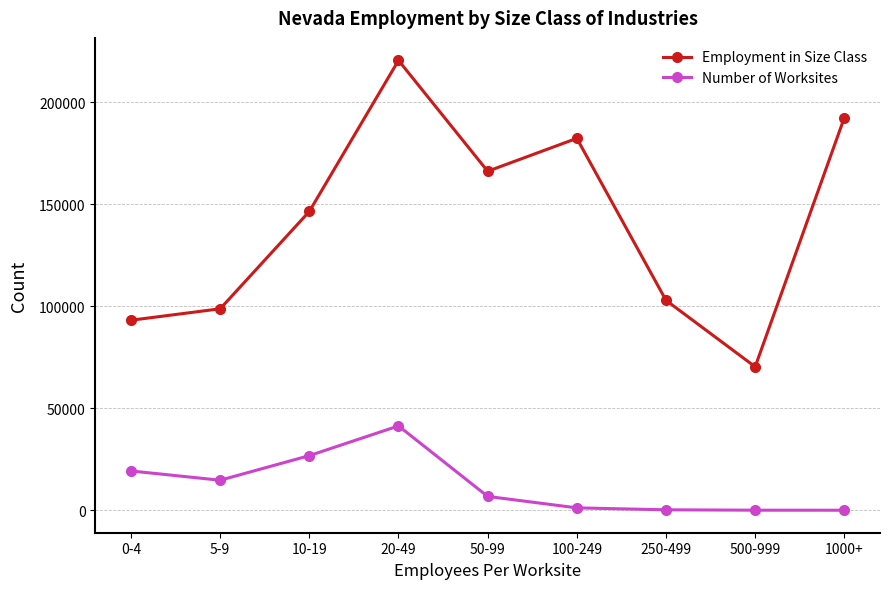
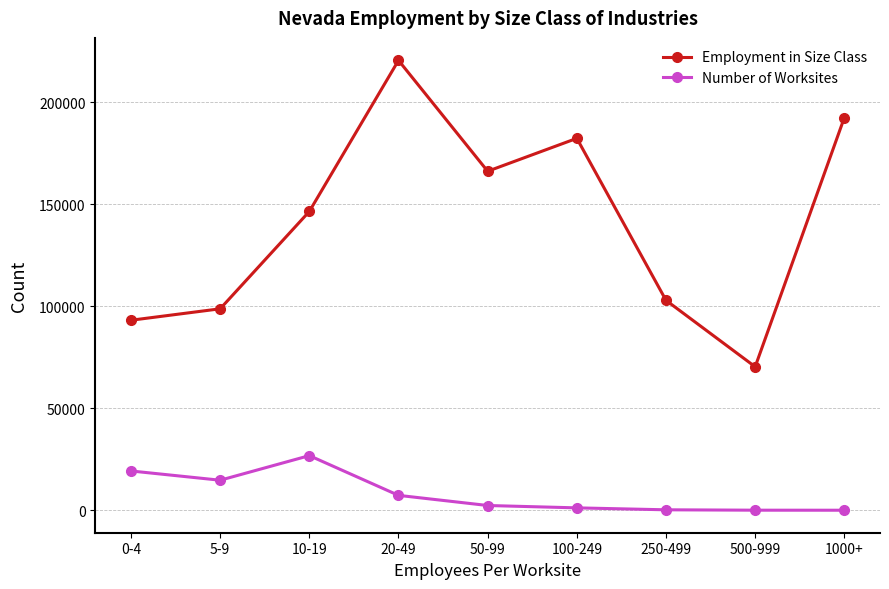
  {
    "Employment in Size Class": {
      "0-4": 93000,
      "5-9": 99000,
      "10-19": 147000,
      "20-49": 221000,
      "50-99": 166000,
      "100-249": 182000,
      "250-499": 103000,
      "500-999": 70000,
      "1000+": 193000
    },
    "Number of Worksites": {
      "0-4": 19000,
      "5-9": 15000,
      "10-19": 27000,
-     "20-49": 41000,
-     "50-99": 7000,
+     "20-49": 7000,
+     "50-99": 2000,
      "100-249": 1000,
      "250-499": 0,
      "500-999": 0,
      "1000+": 0
    }
  }
